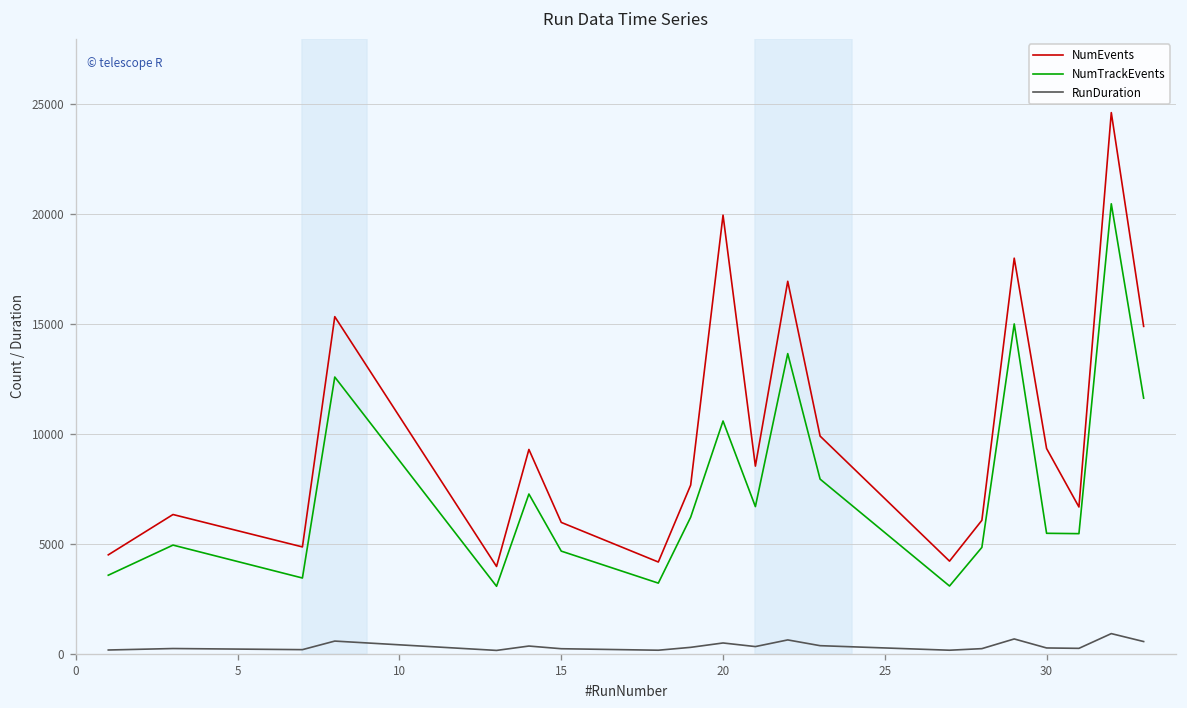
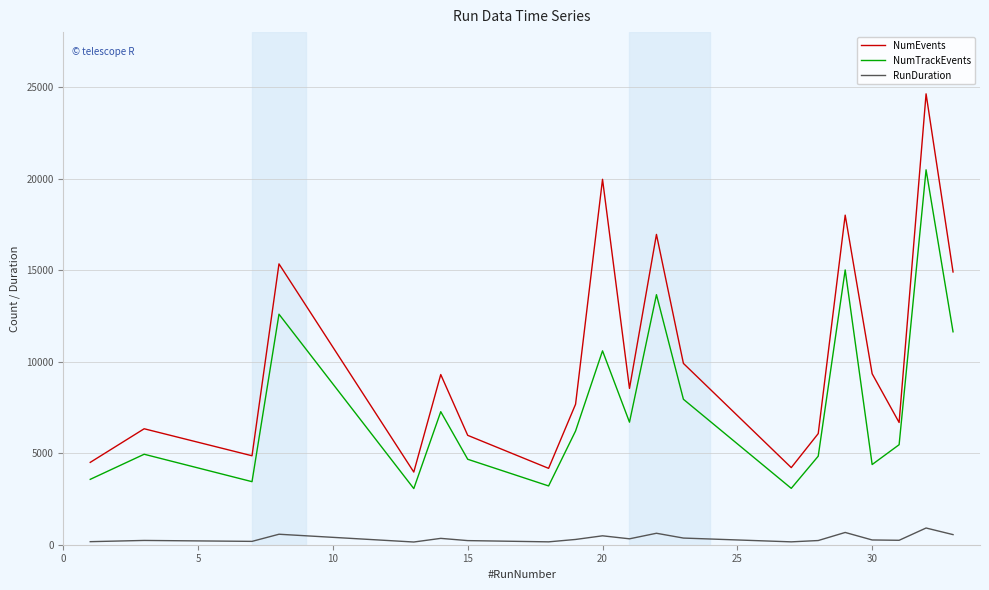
  {
    "NumEvents": {
      "15": 6000,
      "20": 20000,
      "30": 9300
    },
    "NumTrackEvents": {
      "15": 4700,
      "20": 10600,
-     "30": 5500
+     "30": 4400
    },
    "RunDuration": {
      "15": 200,
      "20": 500,
      "30": 300
    }
  }
